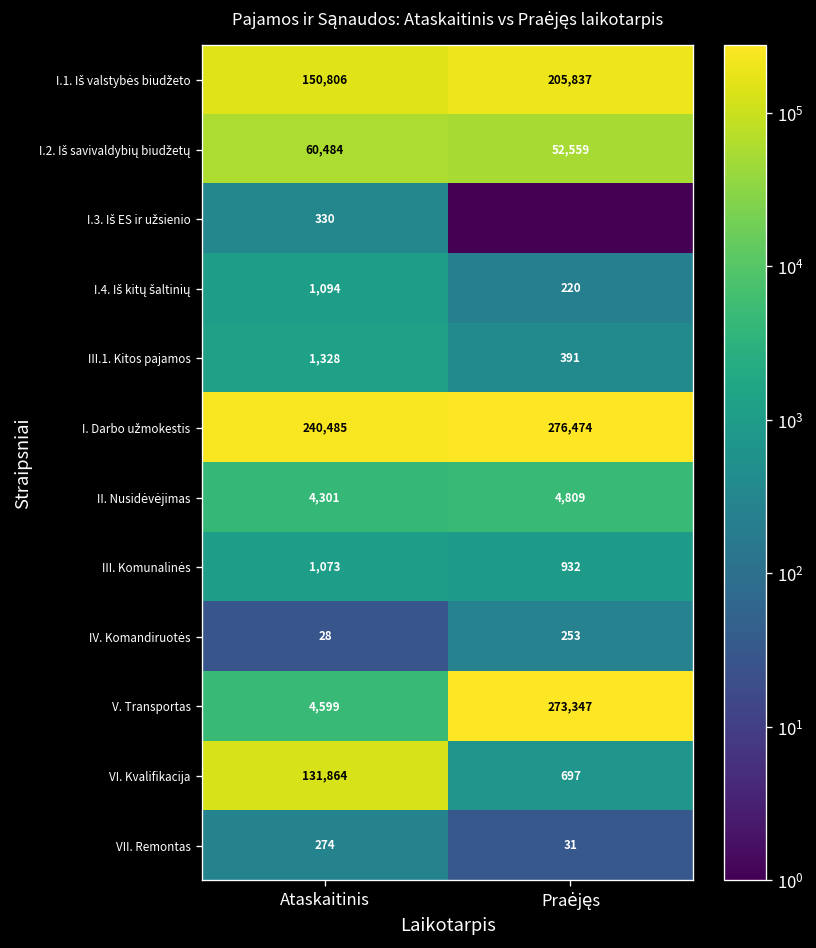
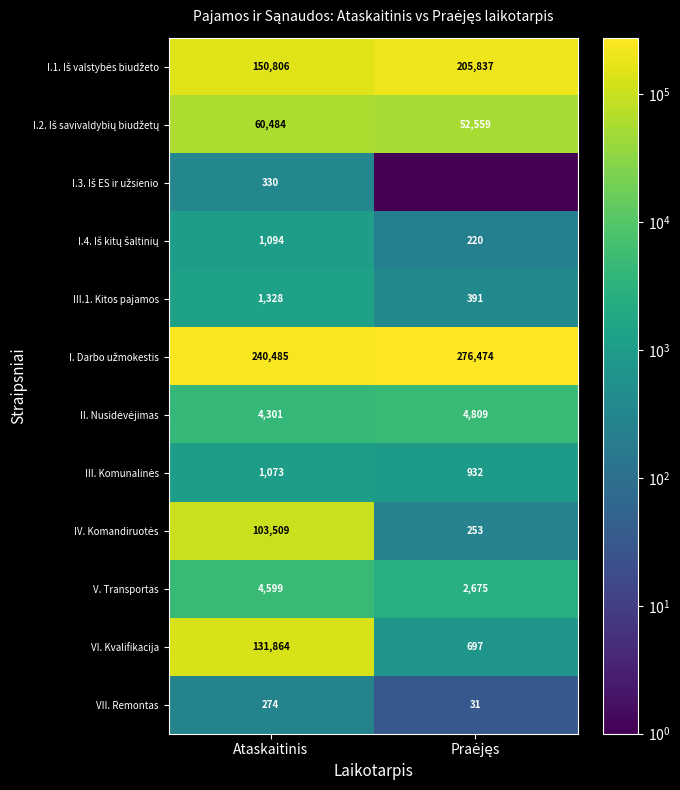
  {
    "I.1. Iš valstybės biudžeto": {
      "Ataskaitinis": "150,806",
      "Praėjęs": "205,837"
    },
    "I.2. Iš savivaldybių biudžetų": {
      "Ataskaitinis": "60,484",
      "Praėjęs": "52,559"
    },
    "I.3. Iš ES ir užsienio": {
      "Ataskaitinis": "330"
    },
    "I.4. Iš kitų šaltinių": {
      "Ataskaitinis": "1,094",
      "Praėjęs": "220"
    },
    "III.1. Kitos pajamos": {
      "Ataskaitinis": "1,328",
      "Praėjęs": "391"
    },
    "I. Darbo užmokestis": {
      "Ataskaitinis": "240,485",
      "Praėjęs": "276,474"
    },
    "II. Nusidėvėjimas": {
      "Ataskaitinis": "4,301",
      "Praėjęs": "4,809"
    },
    "III. Komunalinės": {
      "Ataskaitinis": "1,073",
      "Praėjęs": "932"
    },
    "IV. Komandiruotės": {
-     "Ataskaitinis": "28",
+     "Ataskaitinis": "103,509",
      "Praėjęs": "253"
    },
    "V. Transportas": {
      "Ataskaitinis": "4,599",
-     "Praėjęs": "273,347"
+     "Praėjęs": "2,675"
    },
    "VI. Kvalifikacija": {
      "Ataskaitinis": "131,864",
      "Praėjęs": "697"
    },
    "VII. Remontas": {
      "Ataskaitinis": "274",
      "Praėjęs": "31"
    }
  }
